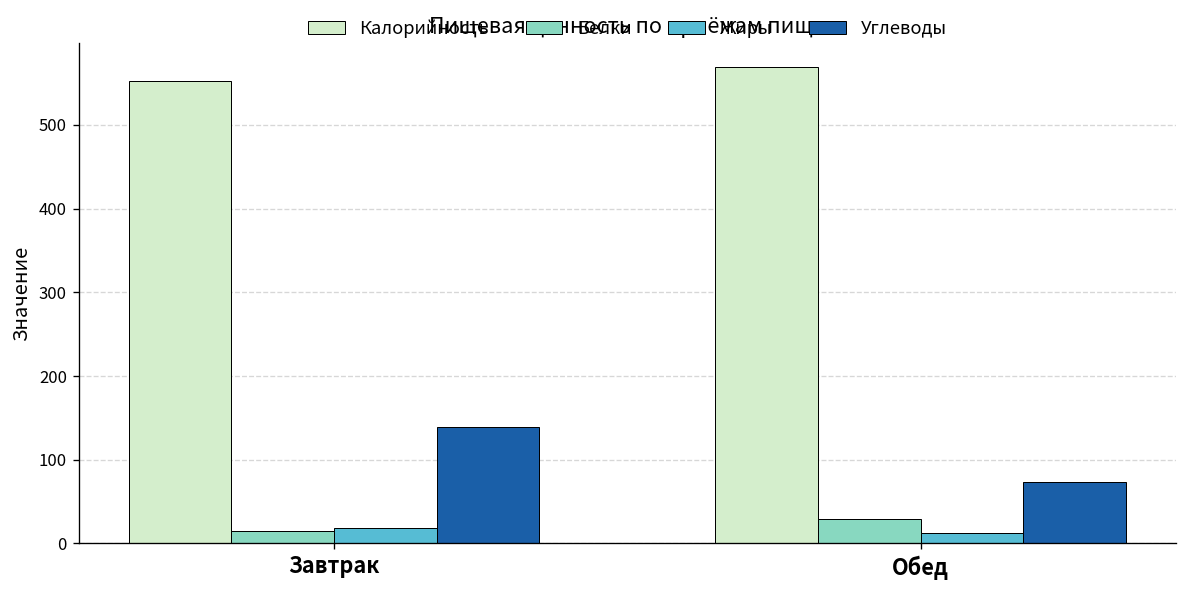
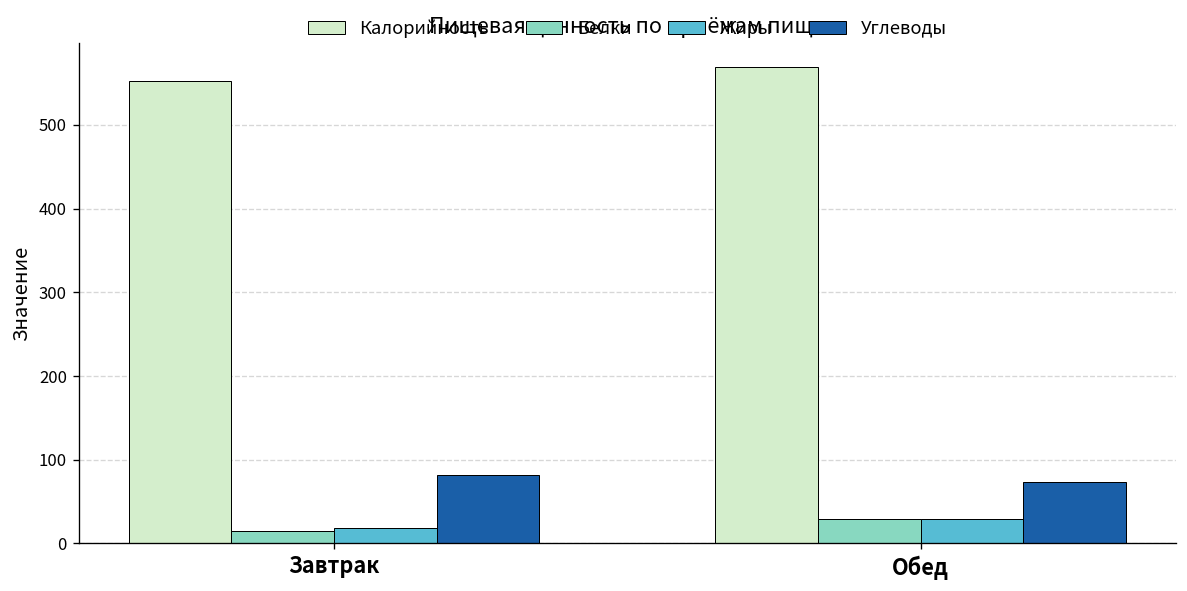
  {
    "Калорийность": {
      "Завтрак": 550,
      "Обед": 570
    },
    "Белки": {
      "Завтрак": 20,
      "Обед": 30
    },
    "Жиры": {
      "Завтрак": 20,
-     "Обед": 10
+     "Обед": 30
    },
    "Углеводы": {
-     "Завтрак": 140,
+     "Завтрак": 80,
      "Обед": 70
    }
  }
